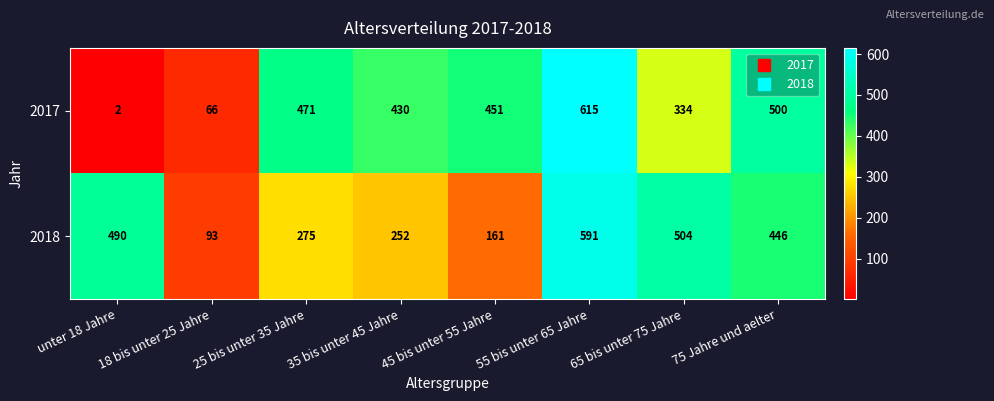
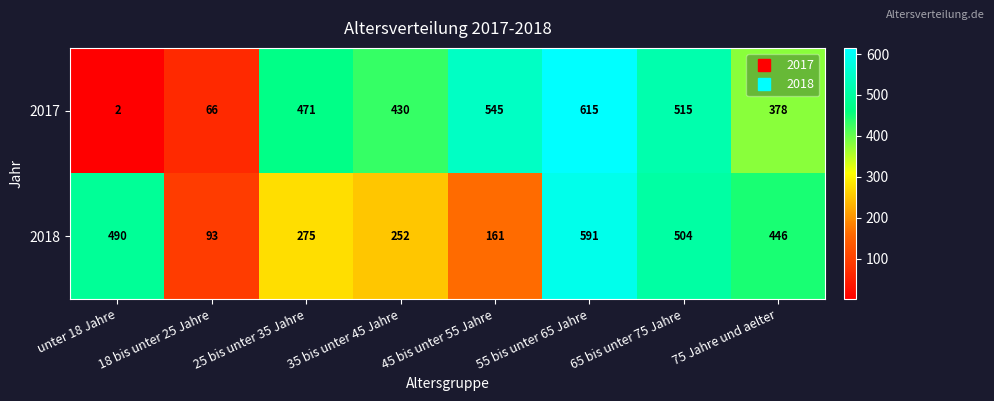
  {
    "2017": {
      "unter 18 Jahre": 2,
      "18 bis unter 25 Jahre": 66,
      "25 bis unter 35 Jahre": 471,
      "35 bis unter 45 Jahre": 430,
-     "45 bis unter 55 Jahre": 451,
+     "45 bis unter 55 Jahre": 545,
      "55 bis unter 65 Jahre": 615,
-     "65 bis unter 75 Jahre": 334,
-     "75 Jahre und aelter": 500
+     "65 bis unter 75 Jahre": 515,
+     "75 Jahre und aelter": 378
    },
    "2018": {
      "unter 18 Jahre": 490,
      "18 bis unter 25 Jahre": 93,
      "25 bis unter 35 Jahre": 275,
      "35 bis unter 45 Jahre": 252,
      "45 bis unter 55 Jahre": 161,
      "55 bis unter 65 Jahre": 591,
      "65 bis unter 75 Jahre": 504,
      "75 Jahre und aelter": 446
    }
  }
